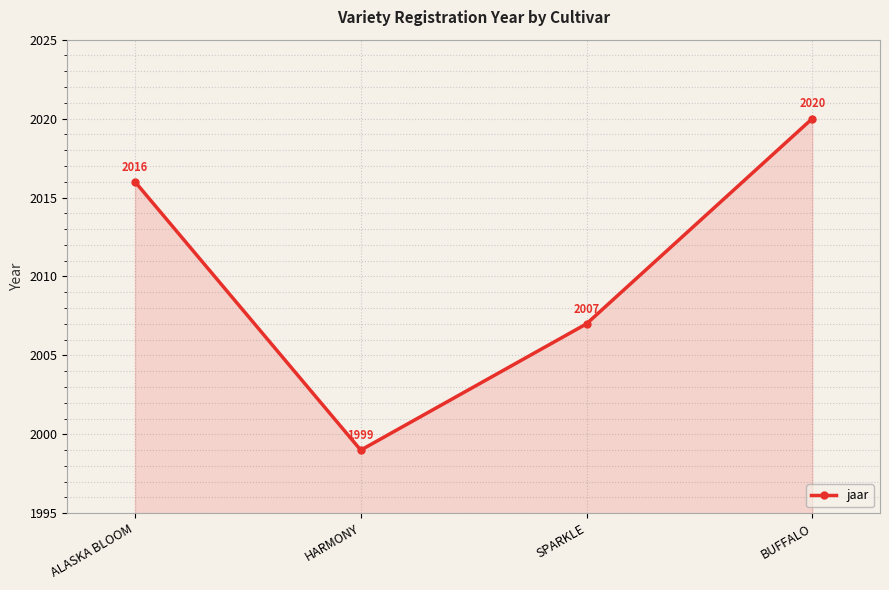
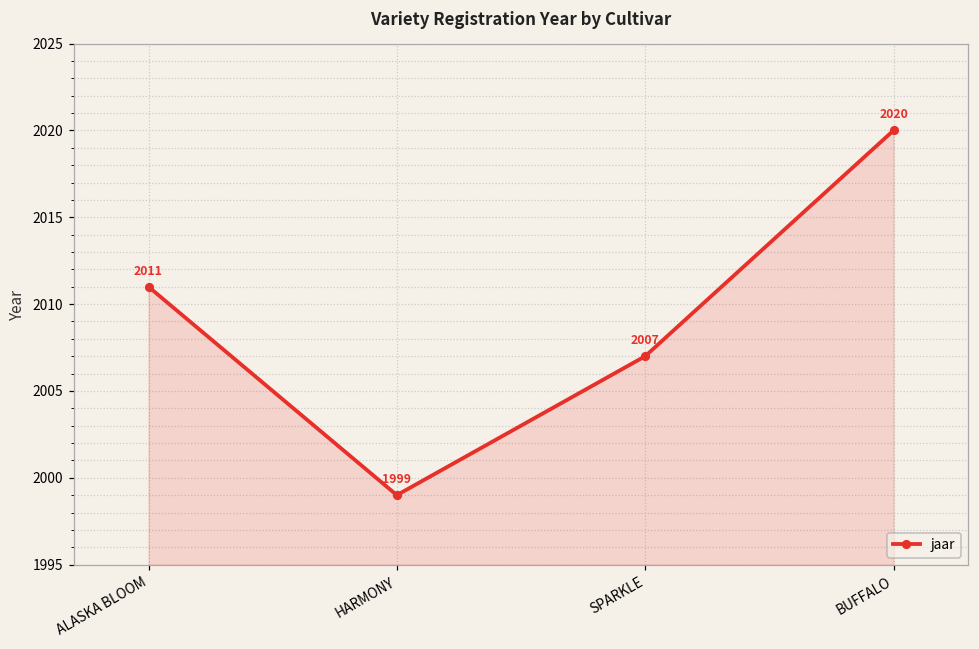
  {
-   "ALASKA BLOOM": 2016,
+   "ALASKA BLOOM": 2011,
    "HARMONY": 1999,
    "SPARKLE": 2007,
    "BUFFALO": 2020
  }
